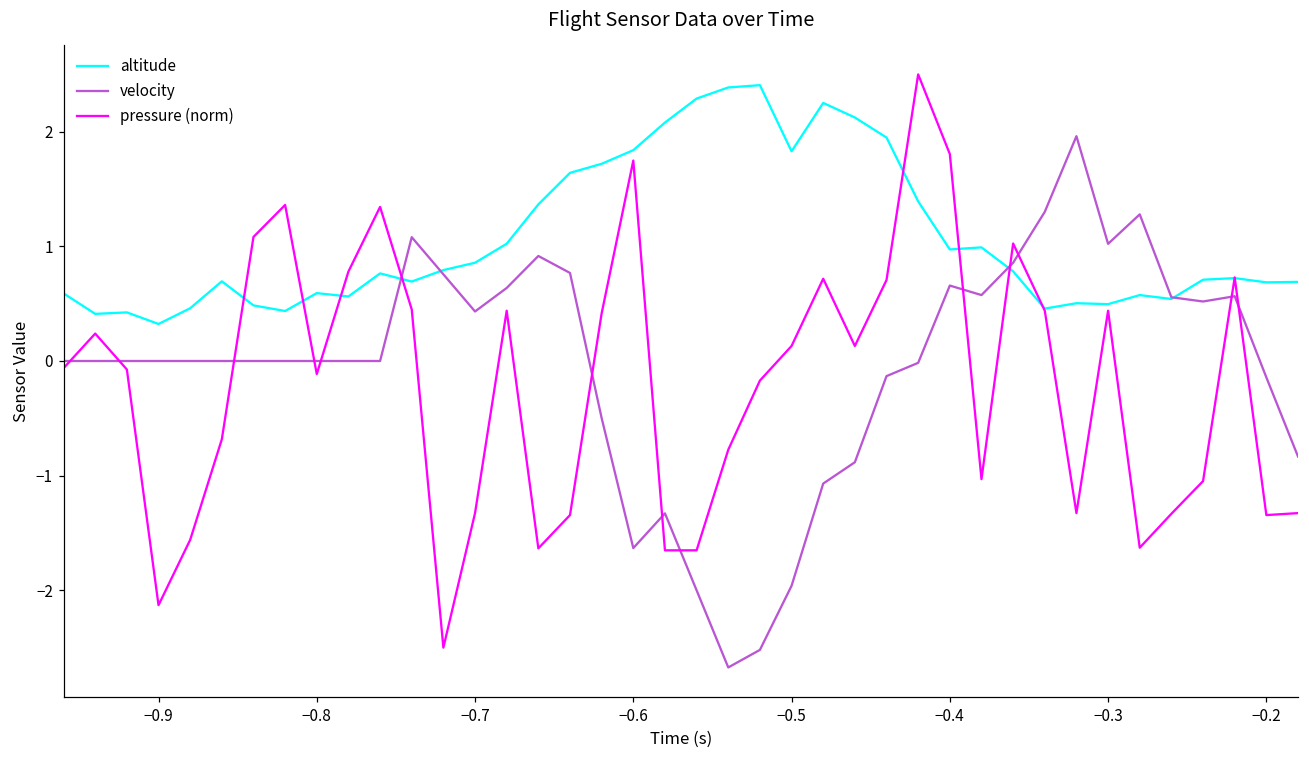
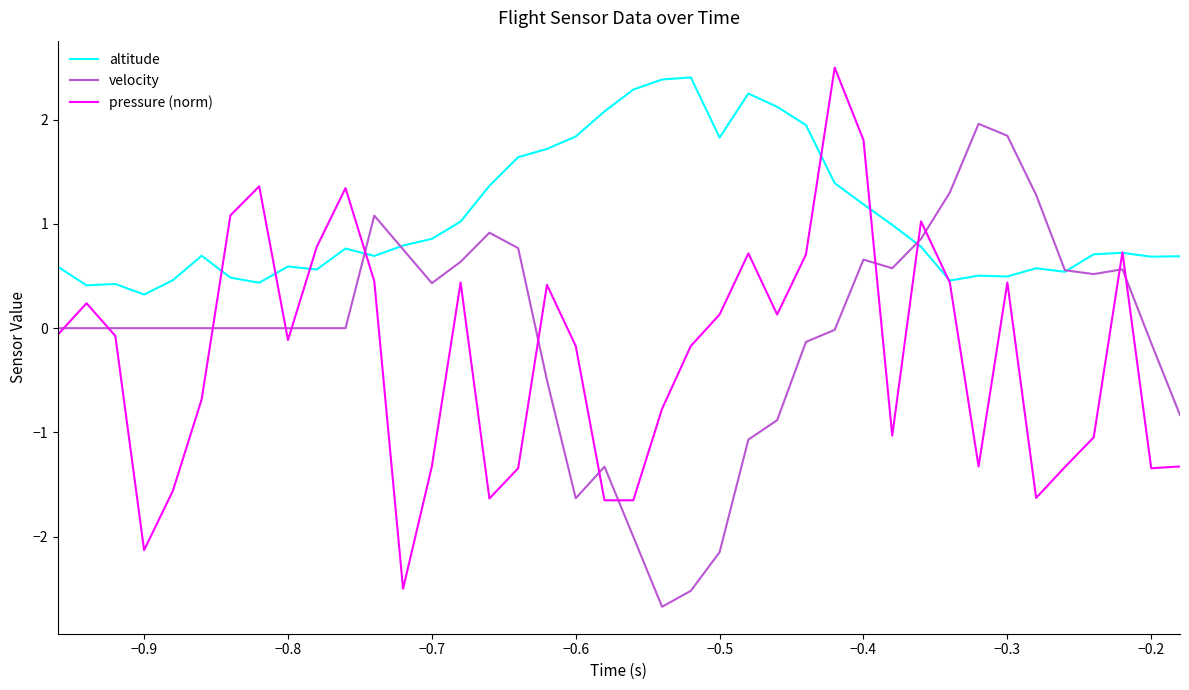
  {
    "altitude": {
      "−0.9": 0.32,
      "−0.8": 0.59,
      "−0.7": 0.86,
      "−0.6": 1.84,
      "−0.5": 1.83,
-     "−0.4": 0.97,
+     "−0.4": 1.19,
      "−0.3": 0.50,
      "−0.2": 0.69
    },
    "velocity": {
      "−0.9": 0.00,
      "−0.8": 0.00,
      "−0.7": 0.43,
      "−0.6": -1.63,
-     "−0.5": -1.96,
+     "−0.5": -2.15,
      "−0.4": 0.66,
-     "−0.3": 1.02,
+     "−0.3": 1.85,
      "−0.2": -0.14
    },
    "pressure (norm)": {
      "−0.9": -2.13,
      "−0.8": -0.11,
      "−0.7": -1.33,
-     "−0.6": 1.75,
+     "−0.6": -0.17,
      "−0.5": 0.13,
      "−0.4": 1.81,
      "−0.3": 0.44,
      "−0.2": -1.34
    }
  }
